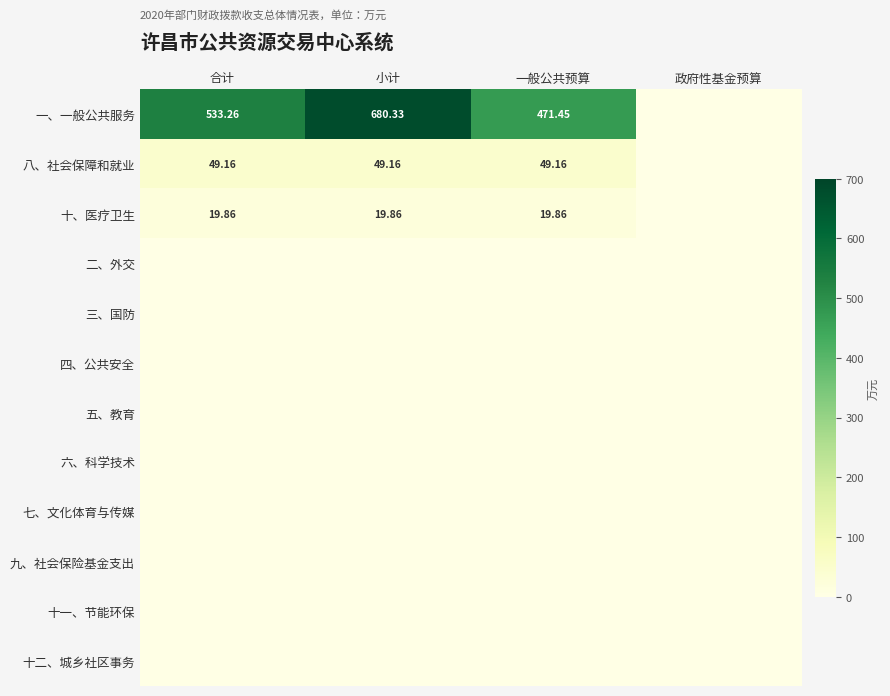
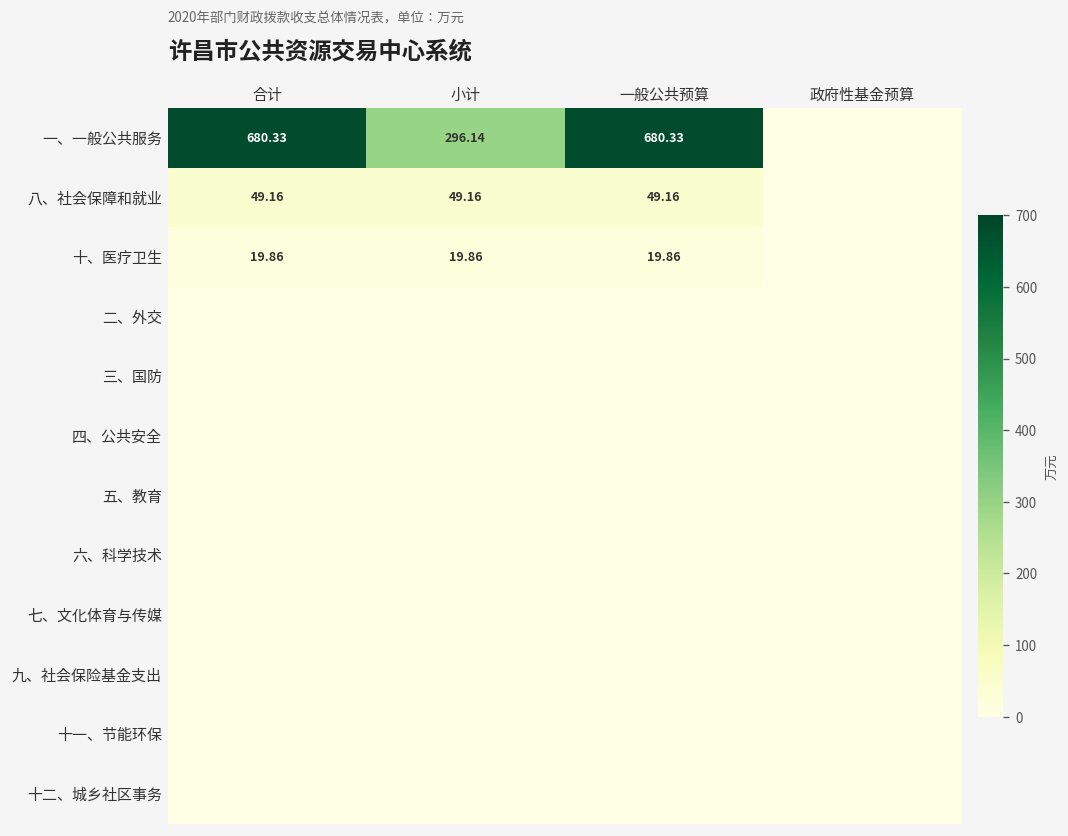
  {
    "一、一般公共服务": {
-     "合计": 533.26,
-     "小计": 680.33,
-     "一般公共预算": 471.45
+     "合计": 680.33,
+     "小计": 296.14,
+     "一般公共预算": 680.33
    },
    "八、社会保障和就业": {
      "合计": 49.16,
      "小计": 49.16,
      "一般公共预算": 49.16
    },
    "十、医疗卫生": {
      "合计": 19.86,
      "小计": 19.86,
      "一般公共预算": 19.86
    }
  }
